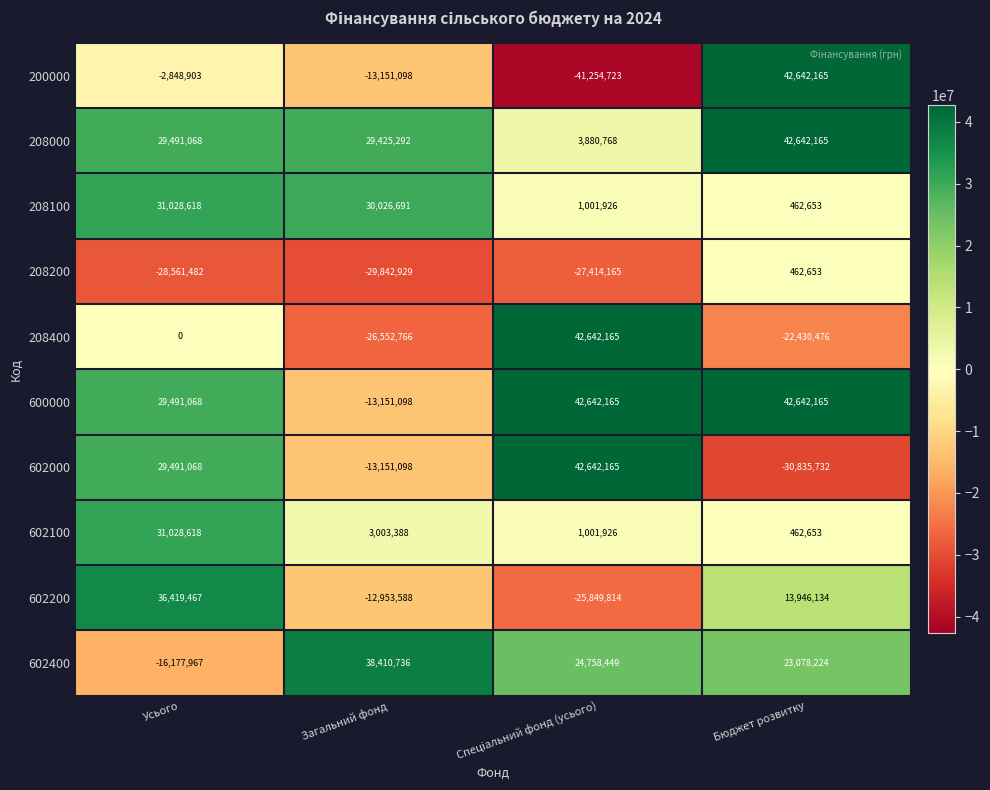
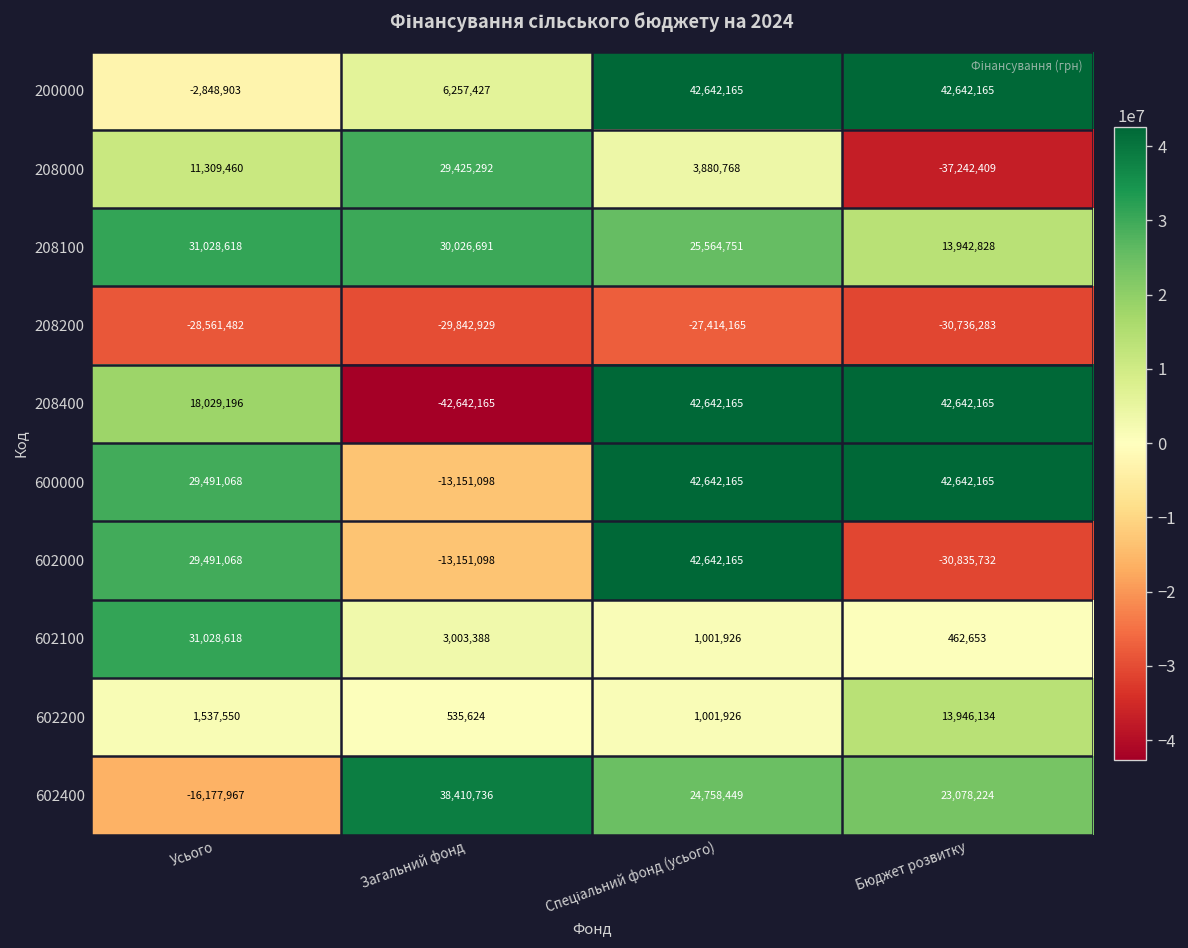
  {
    "200000": {
      "Усього": "-2,848,903",
-     "Загальний фонд": "-13,151,098",
-     "Спеціальний фонд (усього)": "-41,254,723"
+     "Загальний фонд": "6,257,427",
+     "Спеціальний фонд (усього)": "42,642,165"
    },
    "208000": {
-     "Усього": "29,491,068",
+     "Усього": "11,309,460",
      "Загальний фонд": "29,425,292",
      "Спеціальний фонд (усього)": "3,880,768",
-     "Бюджет розвитку": "42,642,165"
+     "Бюджет розвитку": "-37,242,409"
    },
    "208100": {
      "Усього": "31,028,618",
      "Загальний фонд": "30,026,691",
-     "Спеціальний фонд (усього)": "1,001,926",
-     "Бюджет розвитку": "462,653"
+     "Спеціальний фонд (усього)": "25,564,751",
+     "Бюджет розвитку": "13,942,828"
    },
    "208200": {
      "Усього": "-28,561,482",
      "Загальний фонд": "-29,842,929",
      "Спеціальний фонд (усього)": "-27,414,165",
-     "Бюджет розвитку": "462,653"
+     "Бюджет розвитку": "-30,736,283"
    },
    "208400": {
-     "Усього": "0",
-     "Загальний фонд": "-26,552,766",
+     "Усього": "18,029,196",
+     "Загальний фонд": "-42,642,165",
      "Спеціальний фонд (усього)": "42,642,165",
-     "Бюджет розвитку": "-22,430,476"
+     "Бюджет розвитку": "42,642,165"
    },
    "600000": {
      "Усього": "29,491,068",
      "Загальний фонд": "-13,151,098",
      "Спеціальний фонд (усього)": "42,642,165",
      "Бюджет розвитку": "42,642,165"
    },
    "602000": {
      "Усього": "29,491,068",
      "Загальний фонд": "-13,151,098",
      "Спеціальний фонд (усього)": "42,642,165",
      "Бюджет розвитку": "-30,835,732"
    },
    "602100": {
      "Усього": "31,028,618",
      "Загальний фонд": "3,003,388",
      "Спеціальний фонд (усього)": "1,001,926",
      "Бюджет розвитку": "462,653"
    },
    "602200": {
-     "Усього": "36,419,467",
-     "Загальний фонд": "-12,953,588",
-     "Спеціальний фонд (усього)": "-25,849,814",
+     "Усього": "1,537,550",
+     "Загальний фонд": "535,624",
+     "Спеціальний фонд (усього)": "1,001,926",
      "Бюджет розвитку": "13,946,134"
    },
    "602400": {
      "Усього": "-16,177,967",
      "Загальний фонд": "38,410,736",
      "Спеціальний фонд (усього)": "24,758,449",
      "Бюджет розвитку": "23,078,224"
    }
  }
